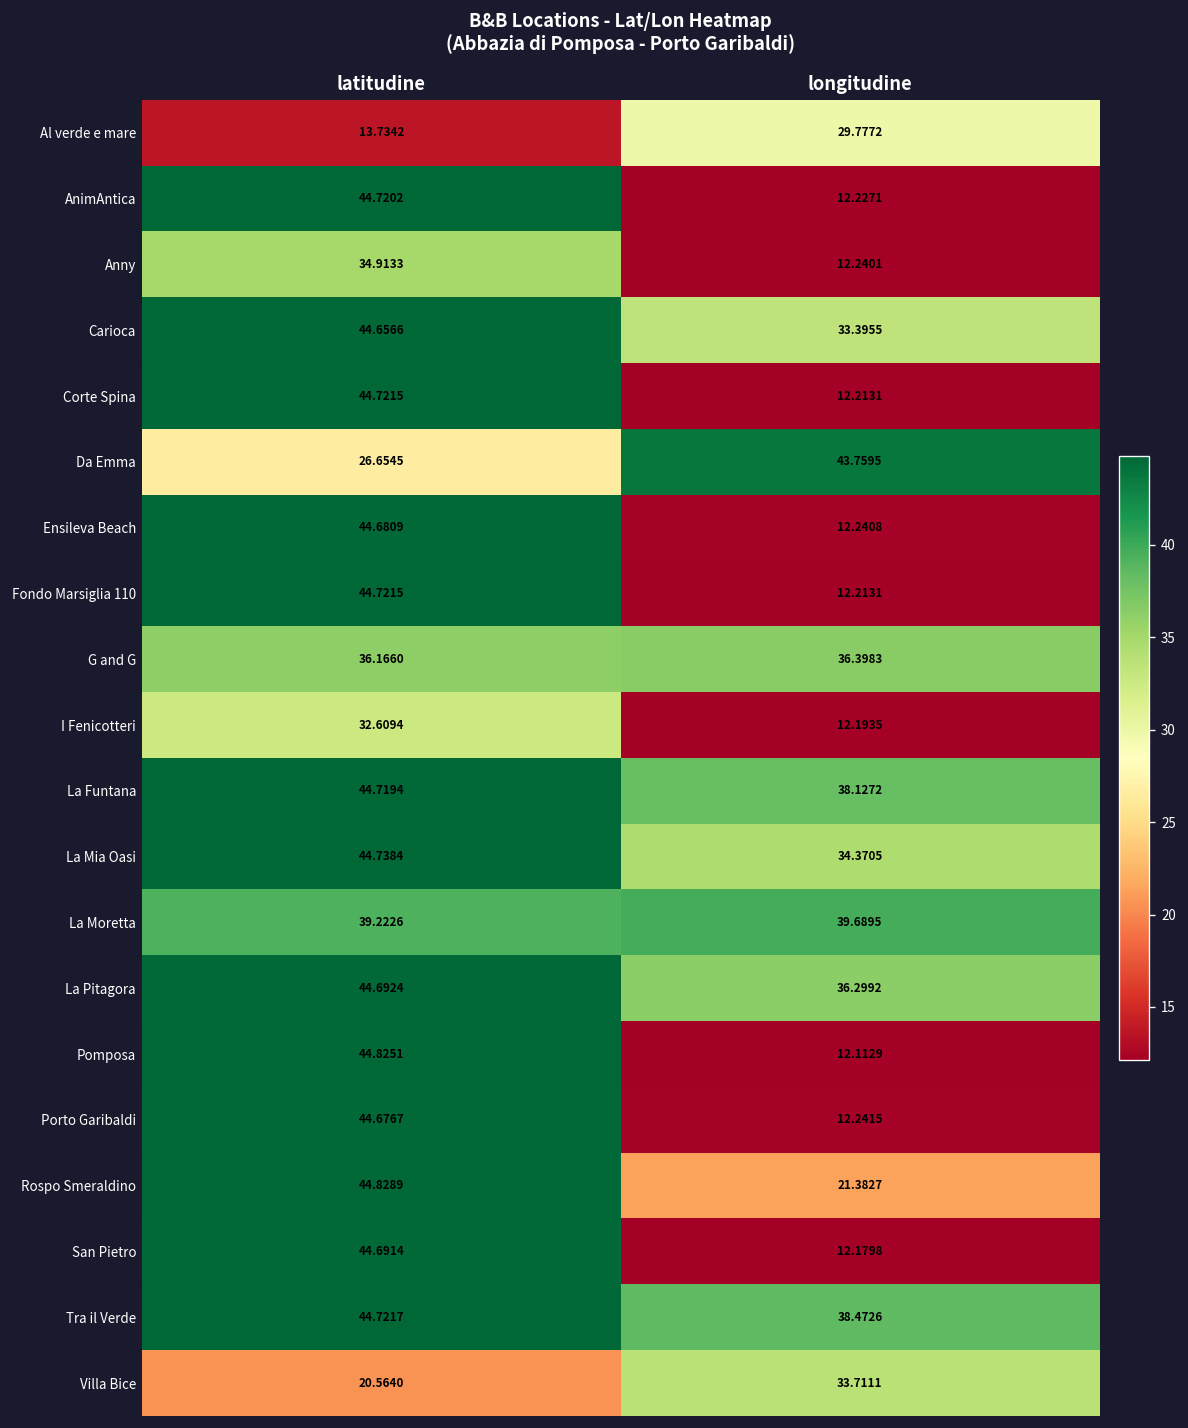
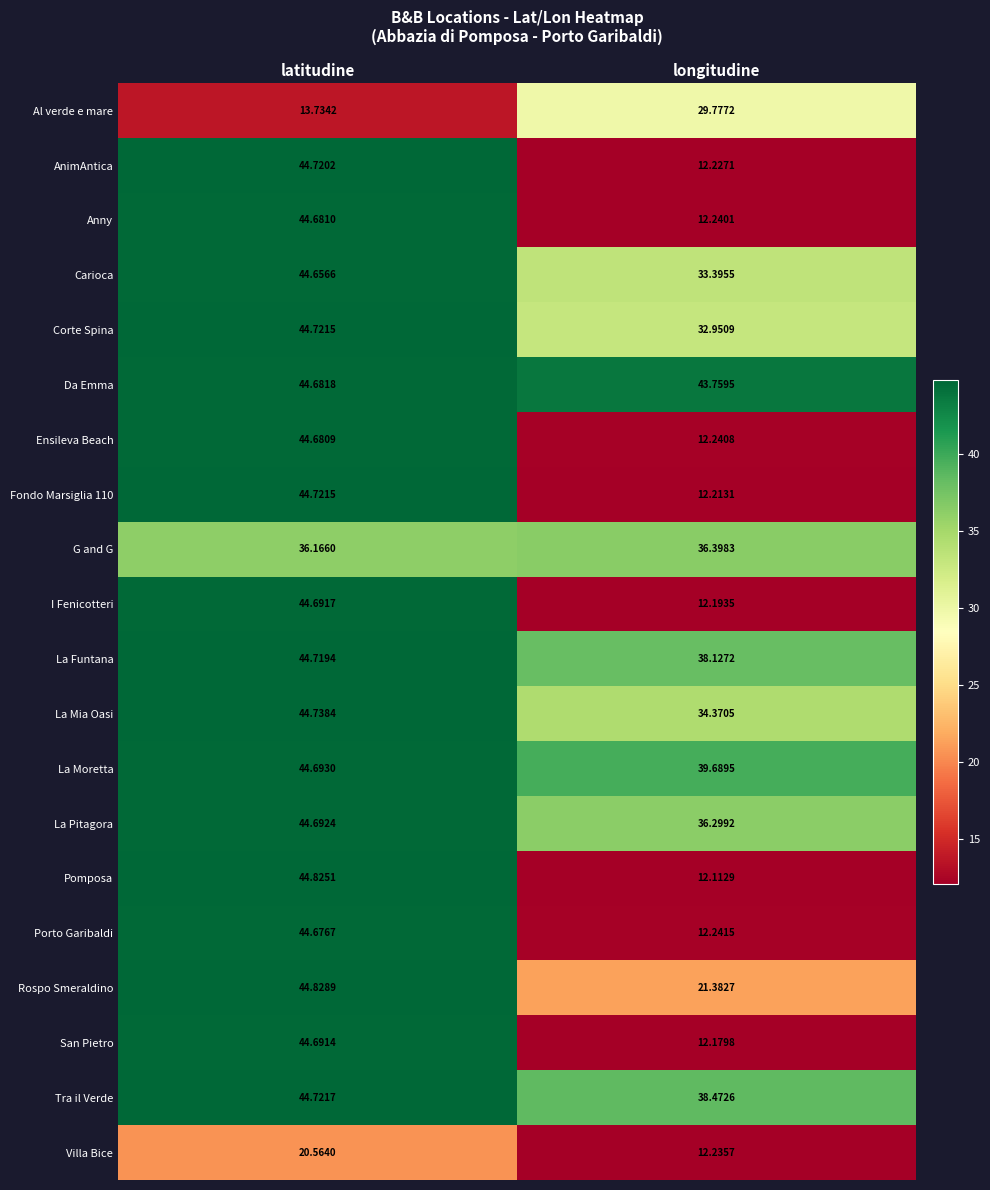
  {
    "Al verde e mare": {
      "latitudine": 13.7342,
      "longitudine": 29.7772
    },
    "AnimAntica": {
      "latitudine": 44.7202,
      "longitudine": 12.2271
    },
    "Anny": {
-     "latitudine": 34.9133,
+     "latitudine": 44.6810,
      "longitudine": 12.2401
    },
    "Carioca": {
      "latitudine": 44.6566,
      "longitudine": 33.3955
    },
    "Corte Spina": {
      "latitudine": 44.7215,
-     "longitudine": 12.2131
+     "longitudine": 32.9509
    },
    "Da Emma": {
-     "latitudine": 26.6545,
+     "latitudine": 44.6818,
      "longitudine": 43.7595
    },
    "Ensileva Beach": {
      "latitudine": 44.6809,
      "longitudine": 12.2408
    },
    "Fondo Marsiglia 110": {
      "latitudine": 44.7215,
      "longitudine": 12.2131
    },
    "G and G": {
      "latitudine": 36.1660,
      "longitudine": 36.3983
    },
    "I Fenicotteri": {
-     "latitudine": 32.6094,
+     "latitudine": 44.6917,
      "longitudine": 12.1935
    },
    "La Funtana": {
      "latitudine": 44.7194,
      "longitudine": 38.1272
    },
    "La Mia Oasi": {
      "latitudine": 44.7384,
      "longitudine": 34.3705
    },
    "La Moretta": {
-     "latitudine": 39.2226,
+     "latitudine": 44.6930,
      "longitudine": 39.6895
    },
    "La Pitagora": {
      "latitudine": 44.6924,
      "longitudine": 36.2992
    },
    "Pomposa": {
      "latitudine": 44.8251,
      "longitudine": 12.1129
    },
    "Porto Garibaldi": {
      "latitudine": 44.6767,
      "longitudine": 12.2415
    },
    "Rospo Smeraldino": {
      "latitudine": 44.8289,
      "longitudine": 21.3827
    },
    "San Pietro": {
      "latitudine": 44.6914,
      "longitudine": 12.1798
    },
    "Tra il Verde": {
      "latitudine": 44.7217,
      "longitudine": 38.4726
    },
    "Villa Bice": {
      "latitudine": 20.5640,
-     "longitudine": 33.7111
+     "longitudine": 12.2357
    }
  }
